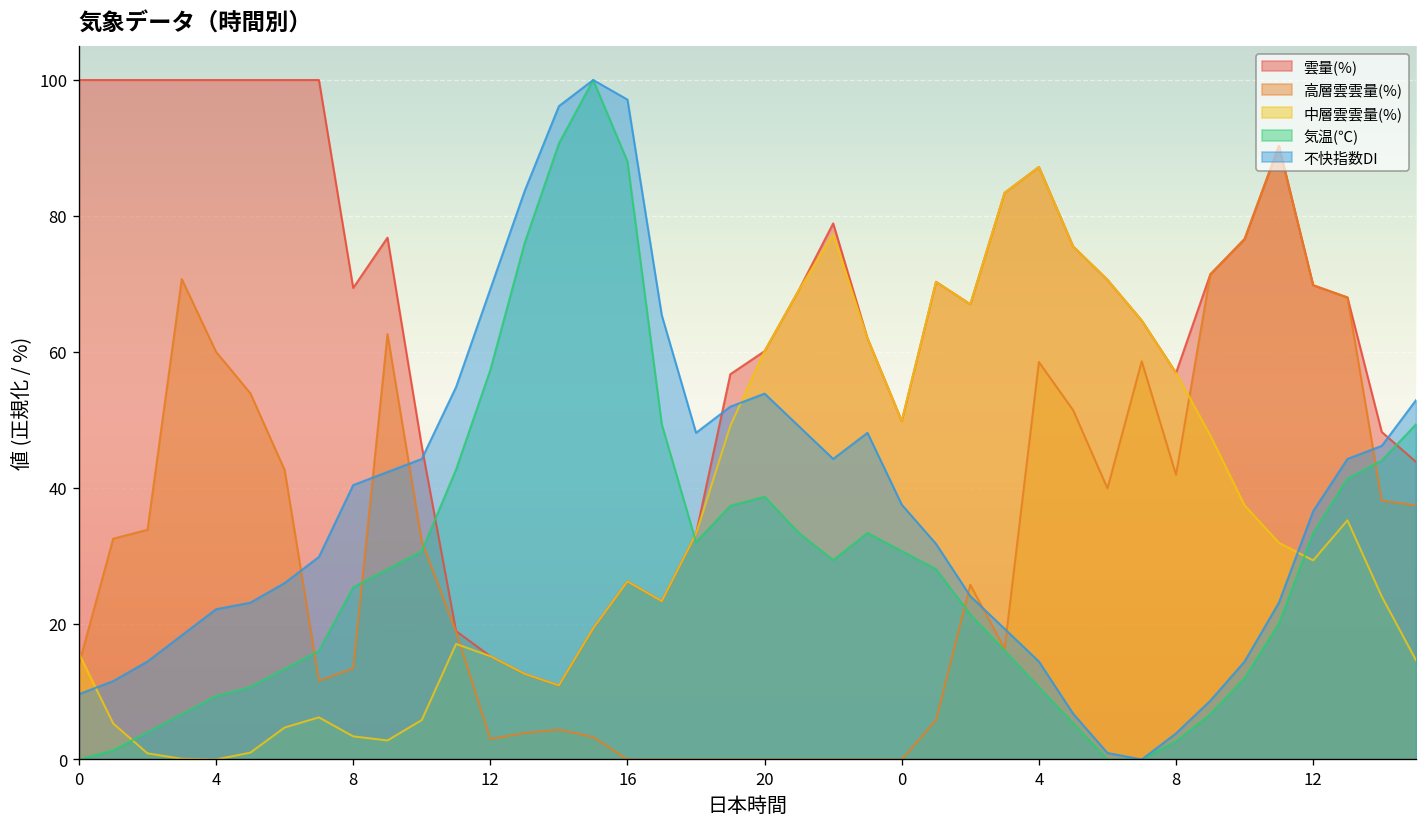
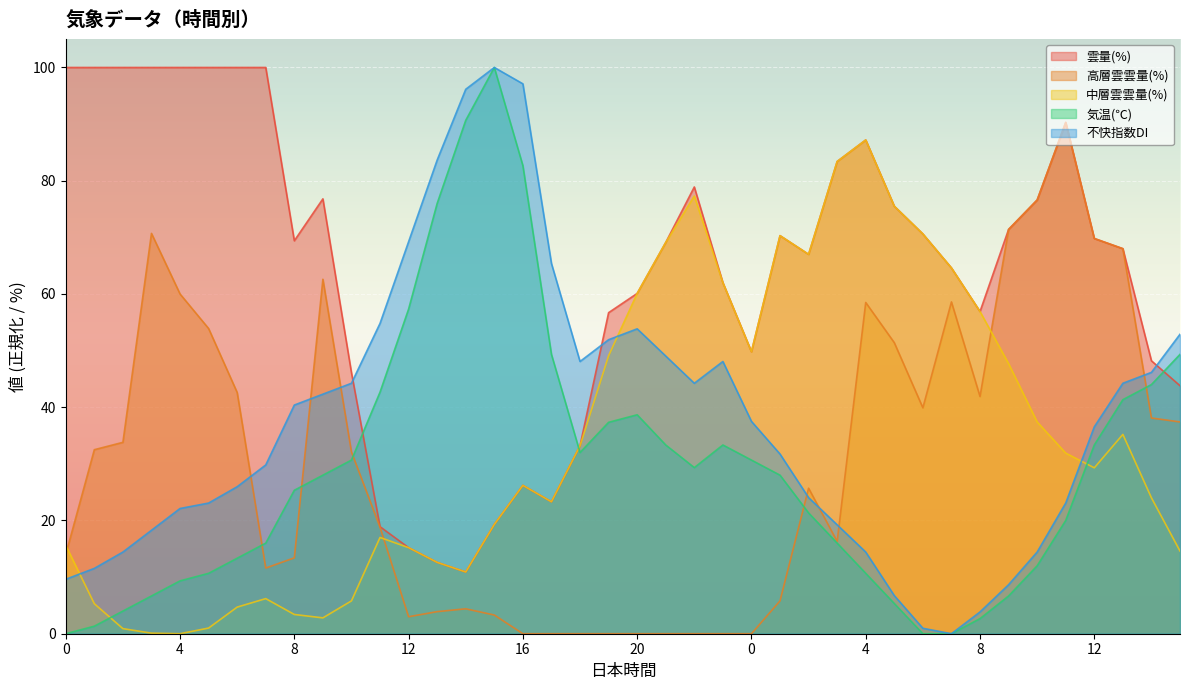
  {
    "気温(℃)": {
-     "16": 88,
+     "16": 83,
      "20": 39
    },
    "不快指数DI": {
      "16": 97,
      "20": 54
    }
  }
